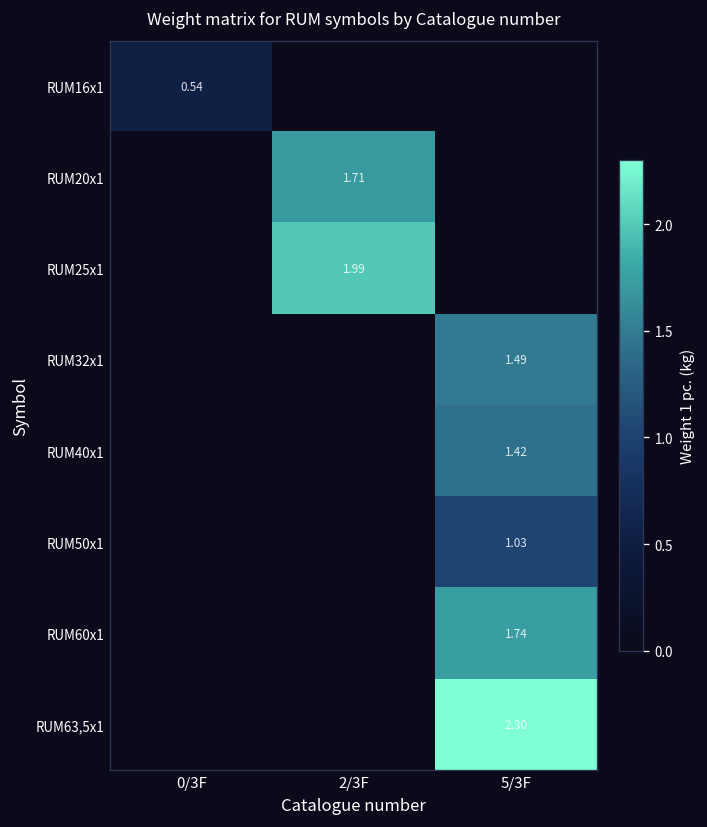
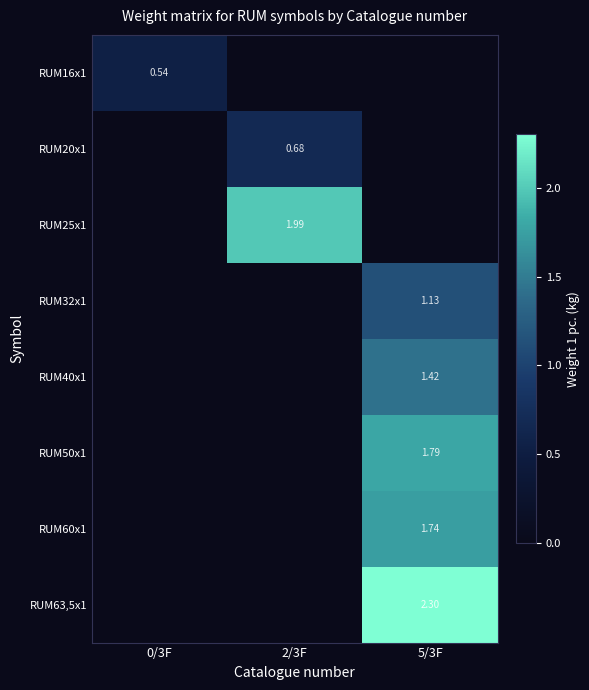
  {
    "RUM16x1": {
      "0/3F": 0.54
    },
    "RUM20x1": {
-     "2/3F": 1.71
+     "2/3F": 0.68
    },
    "RUM25x1": {
      "2/3F": 1.99
    },
    "RUM32x1": {
-     "5/3F": 1.49
+     "5/3F": 1.13
    },
    "RUM40x1": {
      "5/3F": 1.42
    },
    "RUM50x1": {
-     "5/3F": 1.03
+     "5/3F": 1.79
    },
    "RUM60x1": {
      "5/3F": 1.74
    },
    "RUM63,5x1": {
      "5/3F": 2.30
    }
  }
